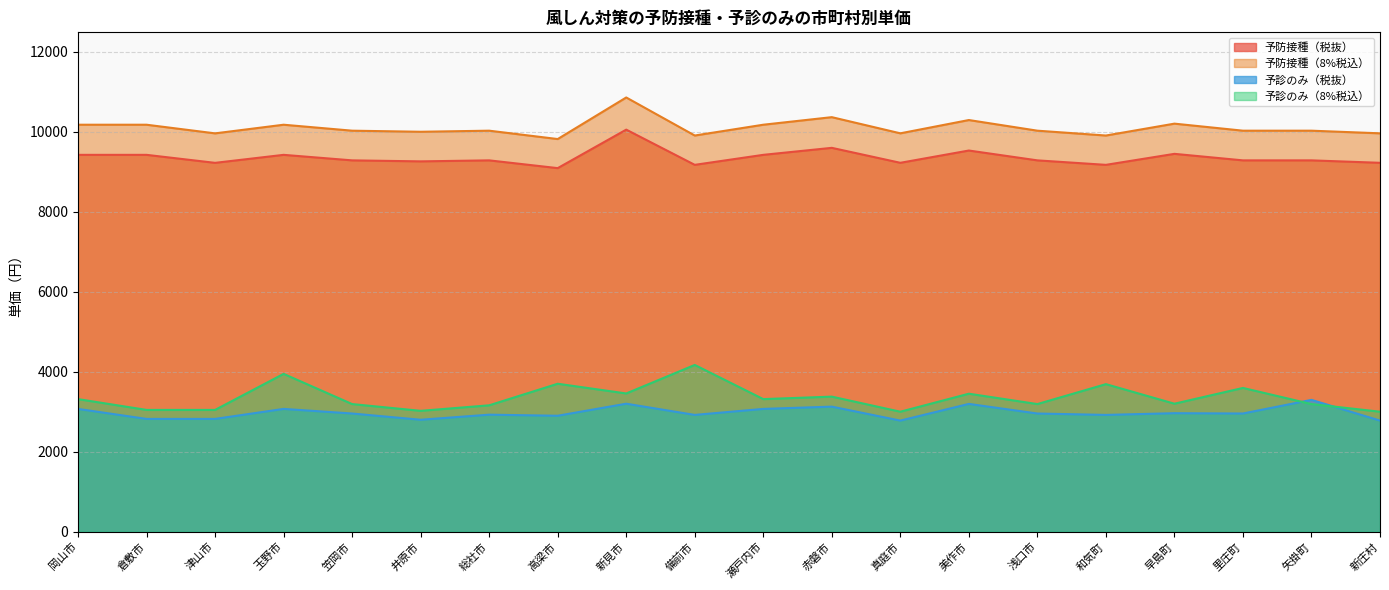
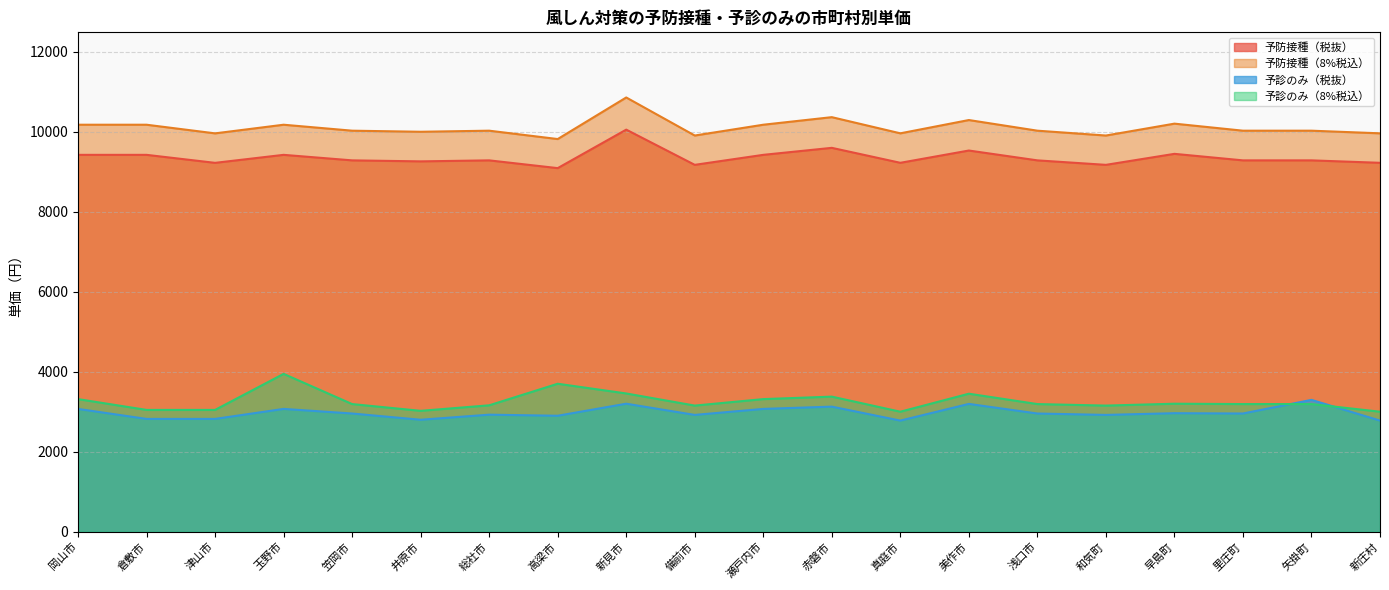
  {
    "予診のみ（税抜）": {
      "岡山市": 3100,
      "倉敷市": 2800,
      "津山市": 2800,
      "玉野市": 3100,
      "笠岡市": 3000,
      "井原市": 2800,
      "総社市": 2900,
      "高梁市": 2900,
      "新見市": 3200,
      "備前市": 2900,
      "瀬戸内市": 3100,
      "赤磐市": 3100,
      "真庭市": 2800,
      "美作市": 3200,
      "浅口市": 3000,
      "和気町": 2900,
      "早島町": 3000,
      "里庄町": 3000,
      "矢掛町": 3300,
      "新庄村": 2800
    },
    "予診のみ（8%税込）": {
      "岡山市": 3300,
      "倉敷市": 3000,
      "津山市": 3000,
      "玉野市": 3900,
      "笠岡市": 3200,
      "井原市": 3000,
      "総社市": 3200,
      "高梁市": 3700,
      "新見市": 3500,
-     "備前市": 4200,
+     "備前市": 3200,
      "瀬戸内市": 3300,
      "赤磐市": 3400,
      "真庭市": 3000,
      "美作市": 3500,
      "浅口市": 3200,
-     "和気町": 3700,
+     "和気町": 3200,
      "早島町": 3200,
-     "里庄町": 3600,
+     "里庄町": 3200,
      "矢掛町": 3200,
      "新庄村": 3000
    }
  }
